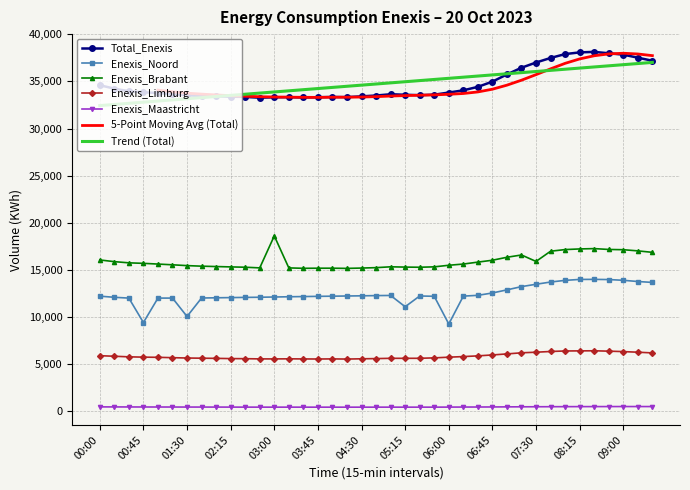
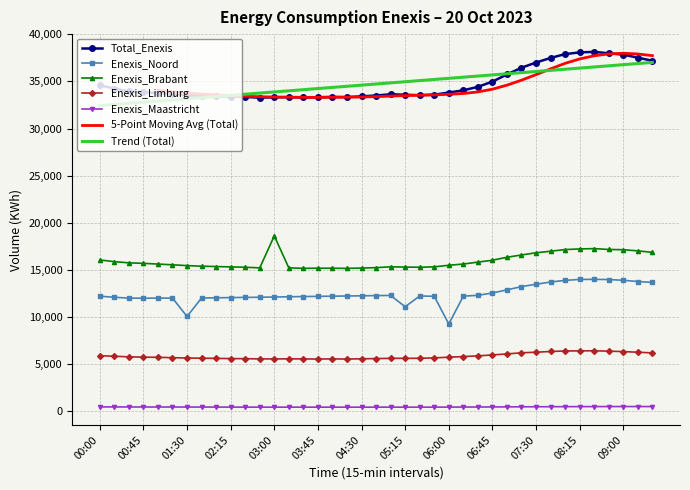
  {
    "Total_Enexis": {
      "06:45": "35,000",
      "07:30": "37,000",
      "08:15": "38,000"
    },
    "Enexis_Noord": {
      "00:00": "12,000",
-     "00:45": "9,000",
+     "00:45": "12,000",
      "01:30": "10,000",
      "02:15": "12,000",
      "03:00": "12,000",
      "03:45": "12,000",
      "04:30": "12,000",
      "05:15": "11,000",
      "06:00": "9,000",
      "06:45": "13,000",
      "07:30": "13,000",
      "08:15": "14,000",
      "09:00": "14,000"
    },
    "Enexis_Brabant": {
      "00:00": "16,000",
      "00:45": "16,000",
      "01:30": "15,000",
      "02:15": "15,000",
      "03:00": "19,000",
      "03:45": "15,000",
      "04:30": "15,000",
      "05:15": "15,000",
      "06:00": "15,000",
      "06:45": "16,000",
-     "07:30": "16,000",
+     "07:30": "17,000",
      "08:15": "17,000",
      "09:00": "17,000"
    },
    "Enexis_Limburg": {
      "00:00": "6,000",
      "00:45": "6,000",
      "01:30": "6,000",
      "02:15": "6,000",
      "03:00": "6,000",
      "03:45": "6,000",
      "04:30": "6,000",
      "05:15": "6,000",
      "06:00": "6,000",
      "06:45": "6,000",
      "07:30": "6,000",
      "08:15": "6,000",
      "09:00": "6,000"
    },
    "Enexis_Maastricht": {
      "00:00": "0",
      "00:45": "0",
      "01:30": "0",
      "02:15": "0",
      "03:00": "0",
      "03:45": "0",
      "04:30": "0",
      "05:15": "0",
      "06:00": "0",
      "06:45": "0",
      "07:30": "0",
      "08:15": "0",
      "09:00": "0"
    },
    "5-Point Moving Avg (Total)": {
      "06:45": "34,000",
      "07:30": "36,000",
      "08:15": "37,000"
    },
    "Trend (Total)": {
      "03:00": "34,000",
      "03:45": "34,000",
      "04:30": "35,000",
      "05:15": "35,000",
      "06:00": "35,000",
      "06:45": "36,000",
      "07:30": "36,000",
      "08:15": "36,000",
      "09:00": "37,000"
    }
  }
